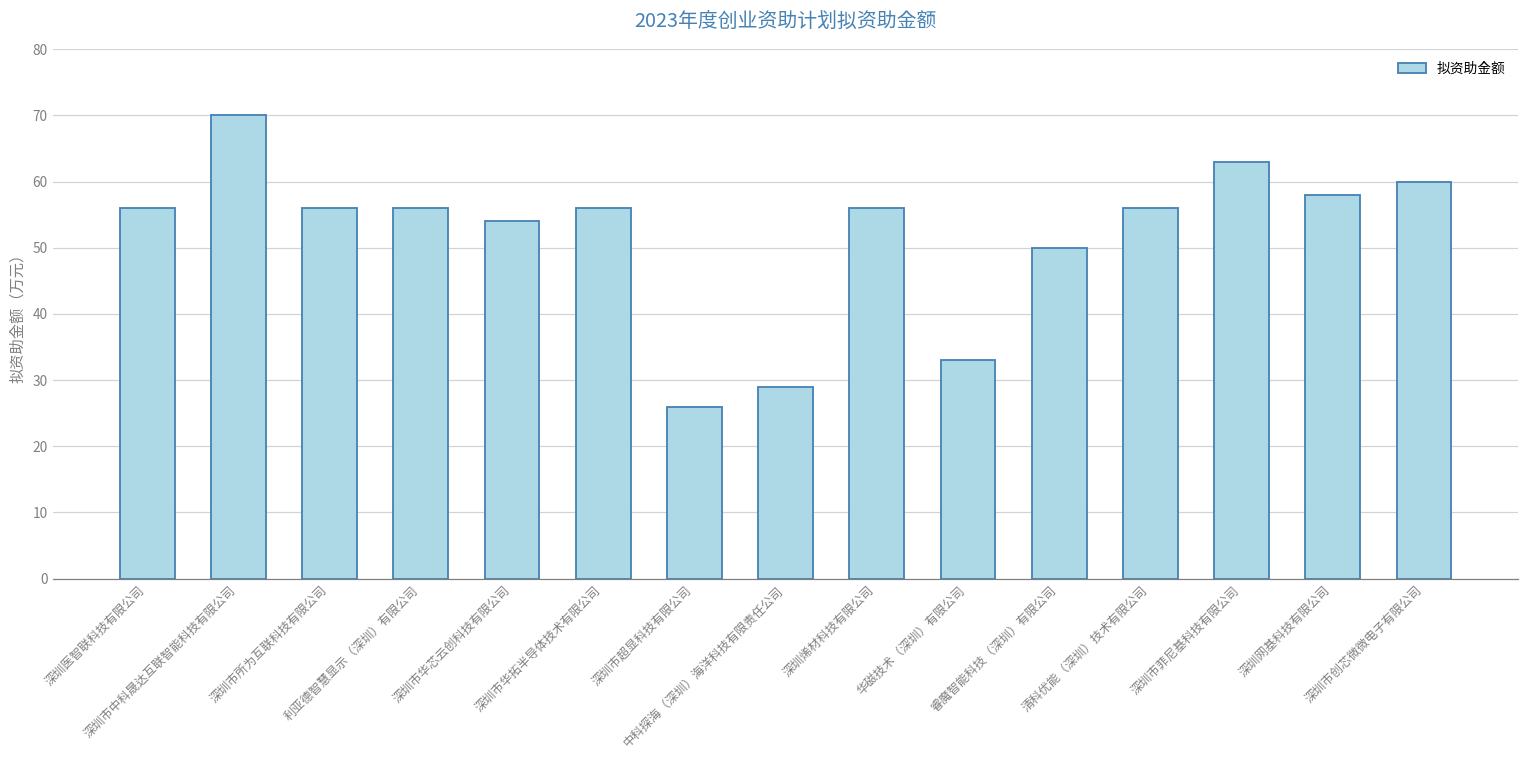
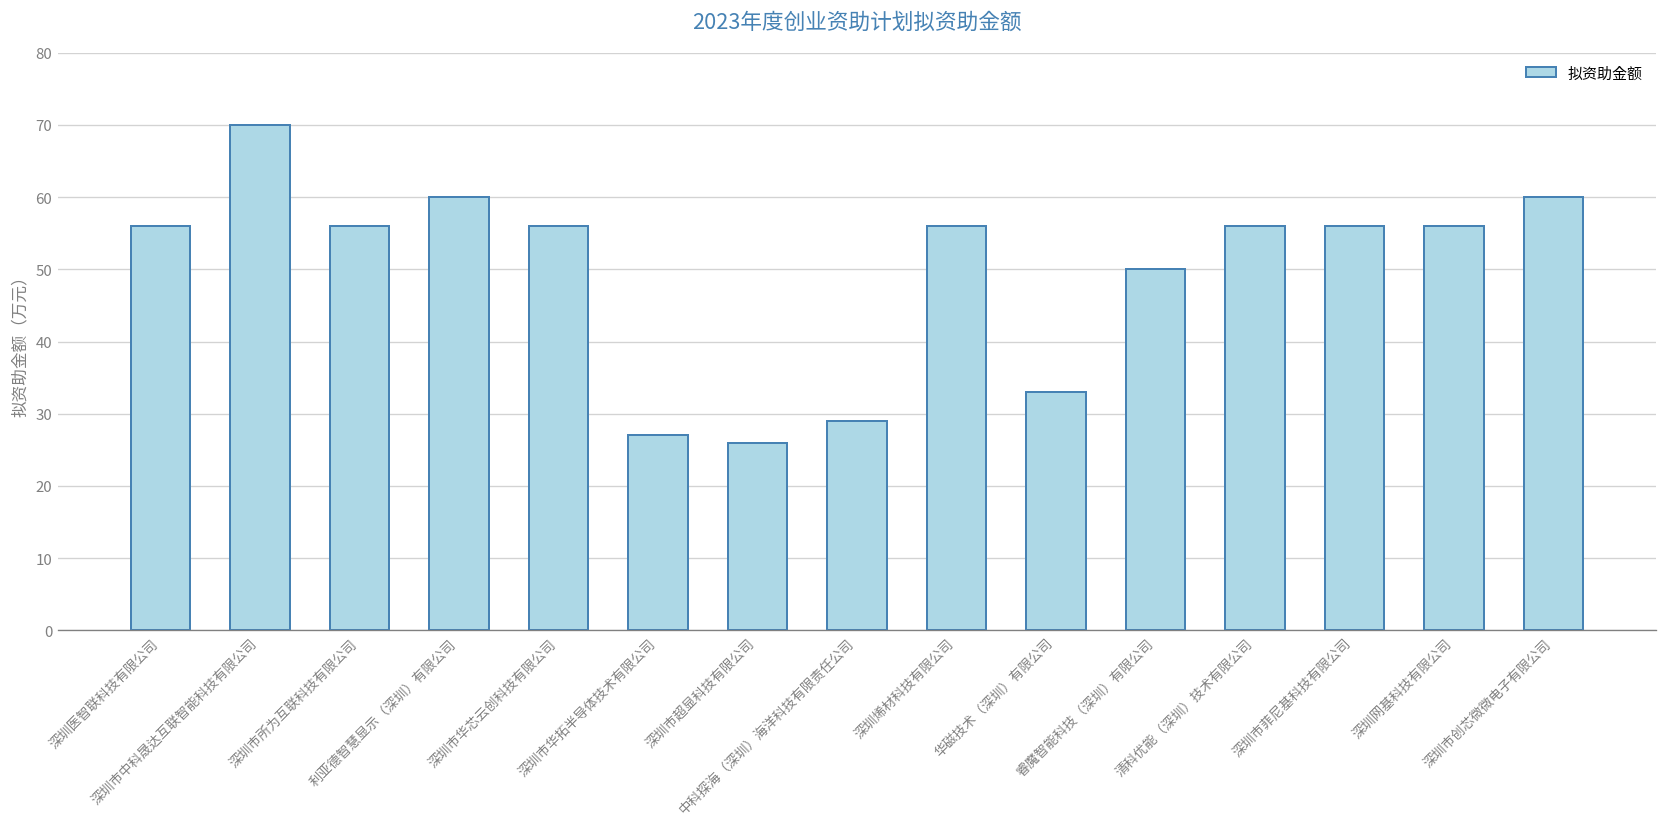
  {
    "深圳医智联科技有限公司": 56,
    "深圳市中科晟达互联智能科技有限公司": 70,
    "深圳市所为互联科技有限公司": 56,
-   "利亚德智慧显示（深圳）有限公司": 56,
-   "深圳市华芯云创科技有限公司": 54,
-   "深圳市华拓半导体技术有限公司": 56,
+   "利亚德智慧显示（深圳）有限公司": 60,
+   "深圳市华芯云创科技有限公司": 56,
+   "深圳市华拓半导体技术有限公司": 27,
    "深圳市超显科技有限公司": 26,
    "中科探海（深圳）海洋科技有限责任公司": 29,
    "深圳烯材科技有限公司": 56,
    "华磁技术（深圳）有限公司": 33,
    "睿魔智能科技（深圳）有限公司": 50,
    "清科优能（深圳）技术有限公司": 56,
-   "深圳市菲尼基科技有限公司": 63,
-   "深圳网基科技有限公司": 58,
+   "深圳市菲尼基科技有限公司": 56,
+   "深圳网基科技有限公司": 56,
    "深圳市创芯微微电子有限公司": 60
  }
